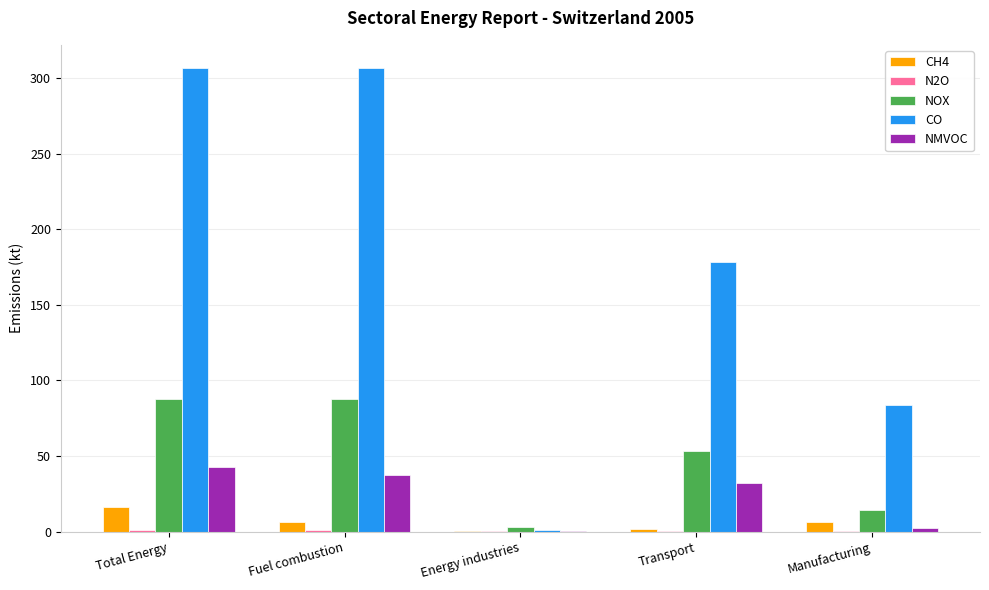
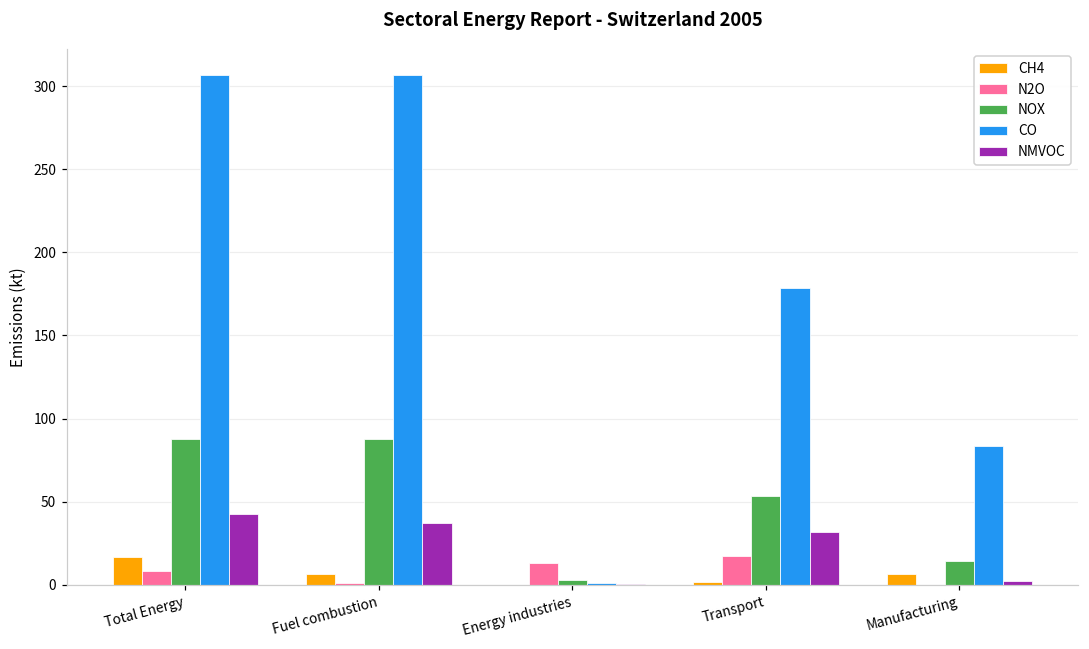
  {
    "CH4": {
      "Total Energy": 16,
      "Fuel combustion": 6,
      "Manufacturing": 6
    },
    "N2O": {
-     "Total Energy": 1,
-     "Energy industries": 0,
-     "Transport": 0
+     "Total Energy": 8,
+     "Energy industries": 13,
+     "Transport": 18
    },
    "NOX": {
      "Total Energy": 88,
      "Fuel combustion": 88,
      "Energy industries": 3,
      "Transport": 53,
      "Manufacturing": 14
    },
    "CO": {
      "Total Energy": 307,
      "Fuel combustion": 307,
      "Transport": 179,
      "Manufacturing": 83
    },
    "NMVOC": {
      "Total Energy": 43,
      "Fuel combustion": 37,
      "Transport": 32,
      "Manufacturing": 2
    }
  }
